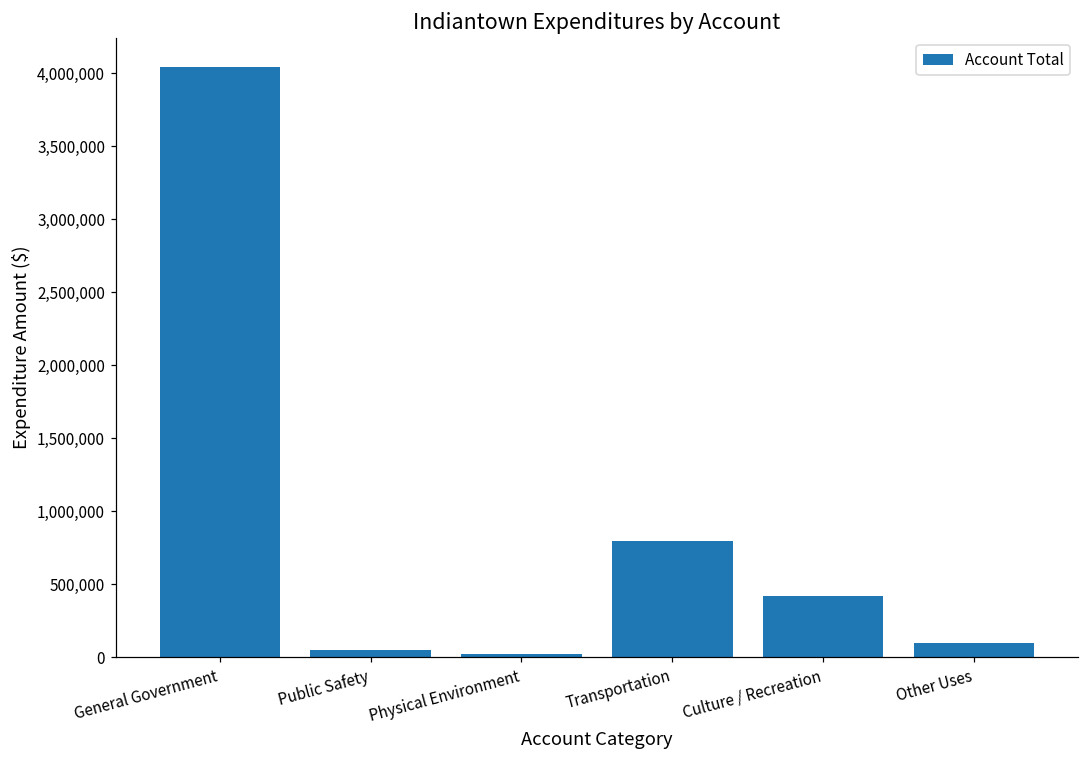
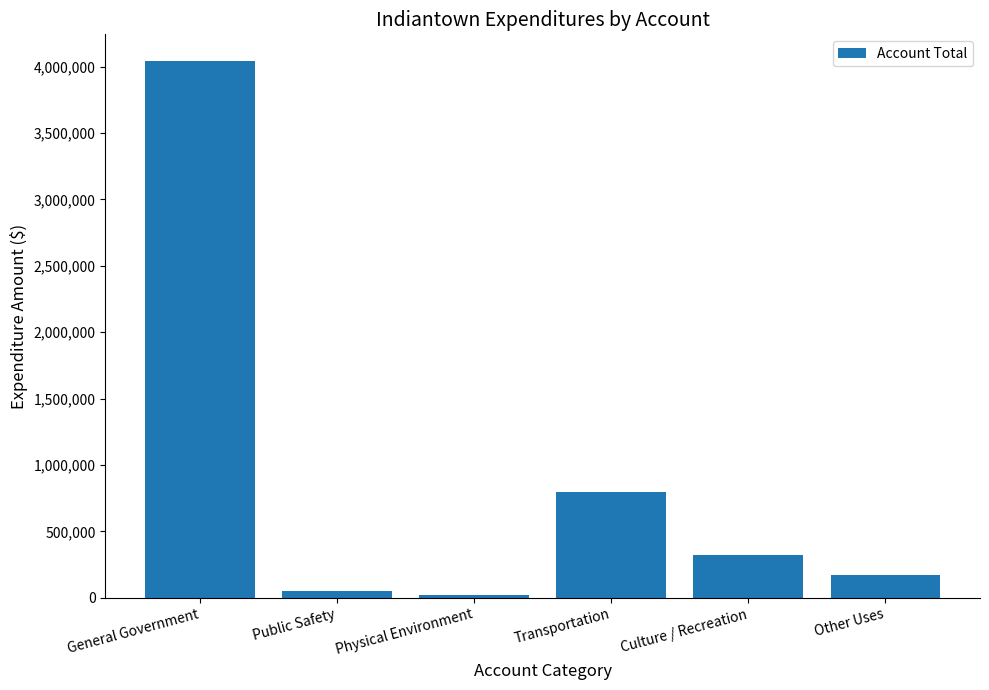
  {
    "General Government": "4,040,000",
    "Public Safety": "50,000",
    "Physical Environment": "20,000",
    "Transportation": "800,000",
-   "Culture / Recreation": "420,000",
-   "Other Uses": "100,000"
+   "Culture / Recreation": "320,000",
+   "Other Uses": "170,000"
  }
